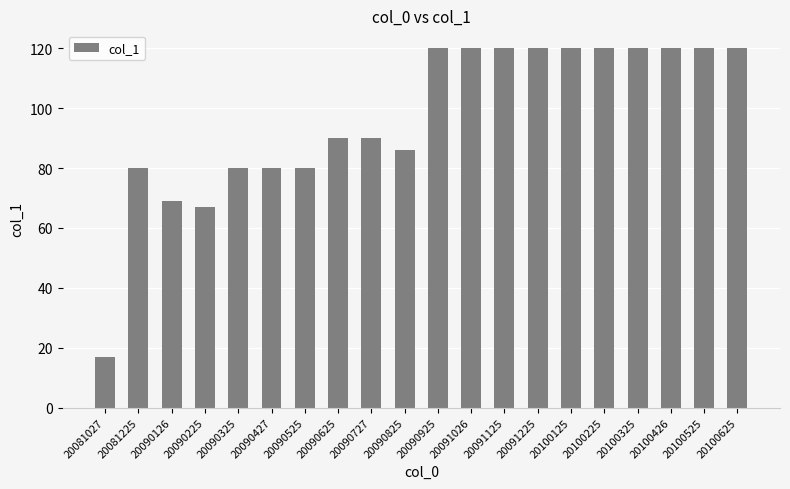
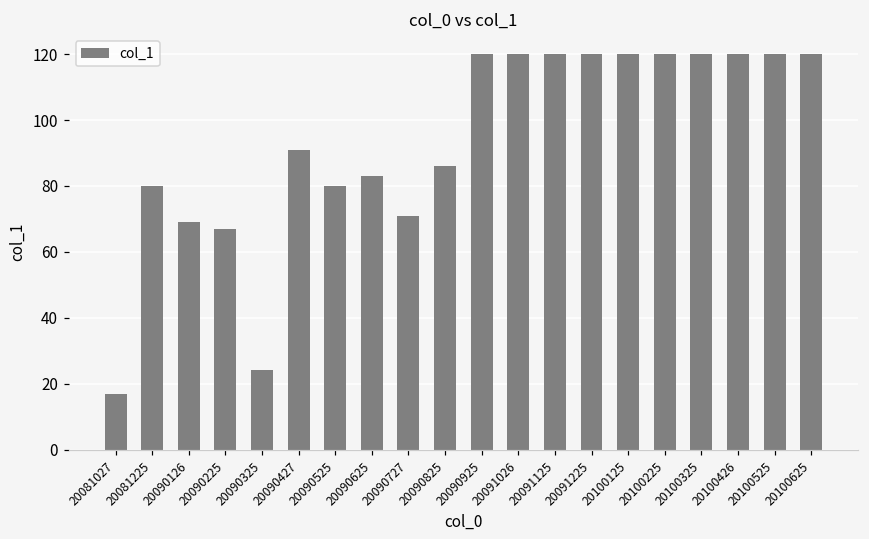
  {
    "20081027": 17,
    "20081225": 80,
    "20090126": 69,
    "20090225": 67,
-   "20090325": 80,
-   "20090427": 80,
+   "20090325": 24,
+   "20090427": 91,
    "20090525": 80,
-   "20090625": 90,
-   "20090727": 90,
+   "20090625": 83,
+   "20090727": 71,
    "20090825": 86,
    "20090925": 120,
    "20091026": 120,
    "20091125": 120,
    "20091225": 120,
    "20100125": 120,
    "20100225": 120,
    "20100325": 120,
    "20100426": 120,
    "20100525": 120,
    "20100625": 120
  }
